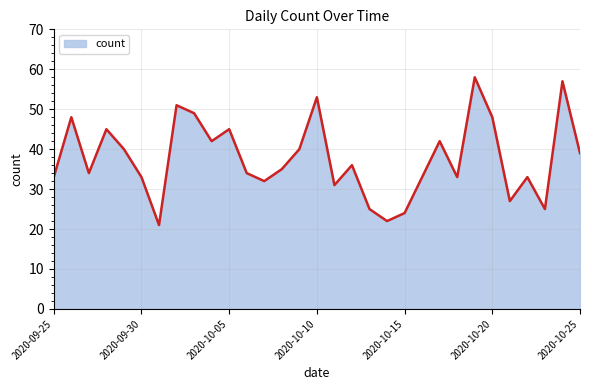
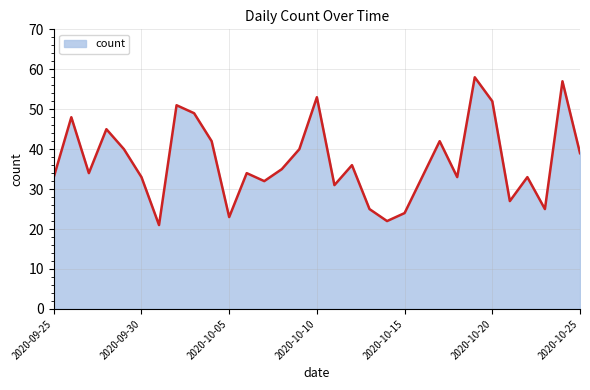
  {
    "2020-09-25": 33,
    "2020-09-30": 33,
-   "2020-10-05": 45,
+   "2020-10-05": 23,
    "2020-10-10": 53,
    "2020-10-15": 24,
-   "2020-10-20": 48,
+   "2020-10-20": 52,
    "2020-10-25": 39
  }
